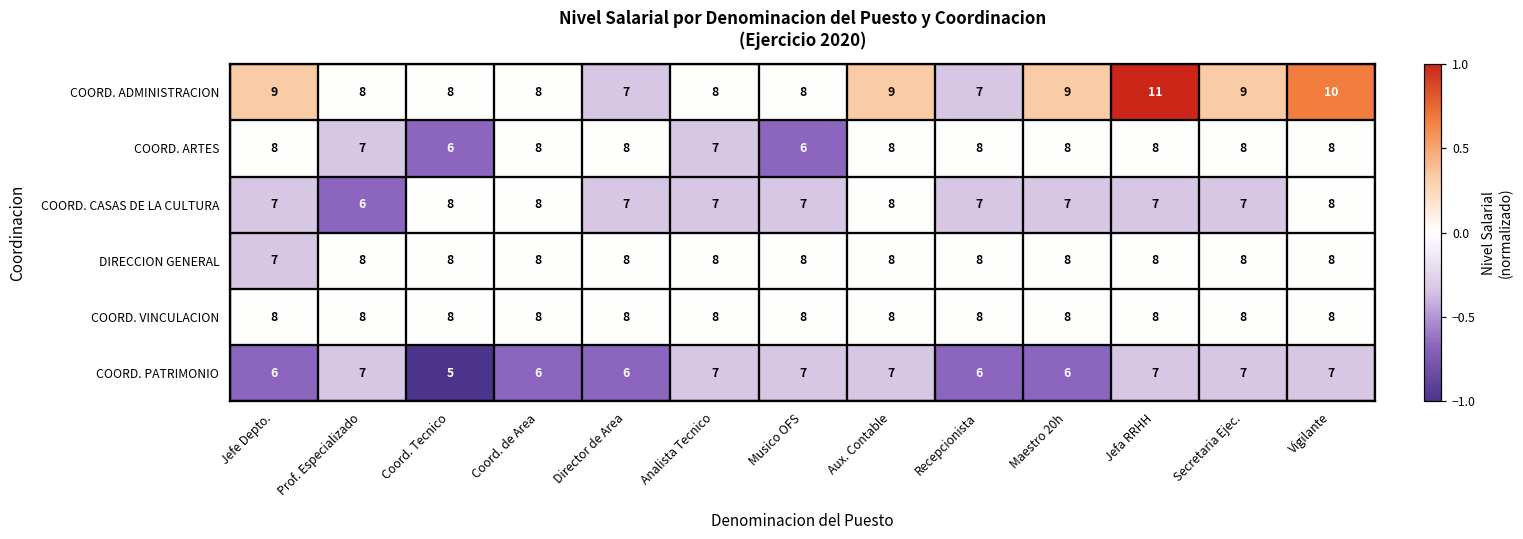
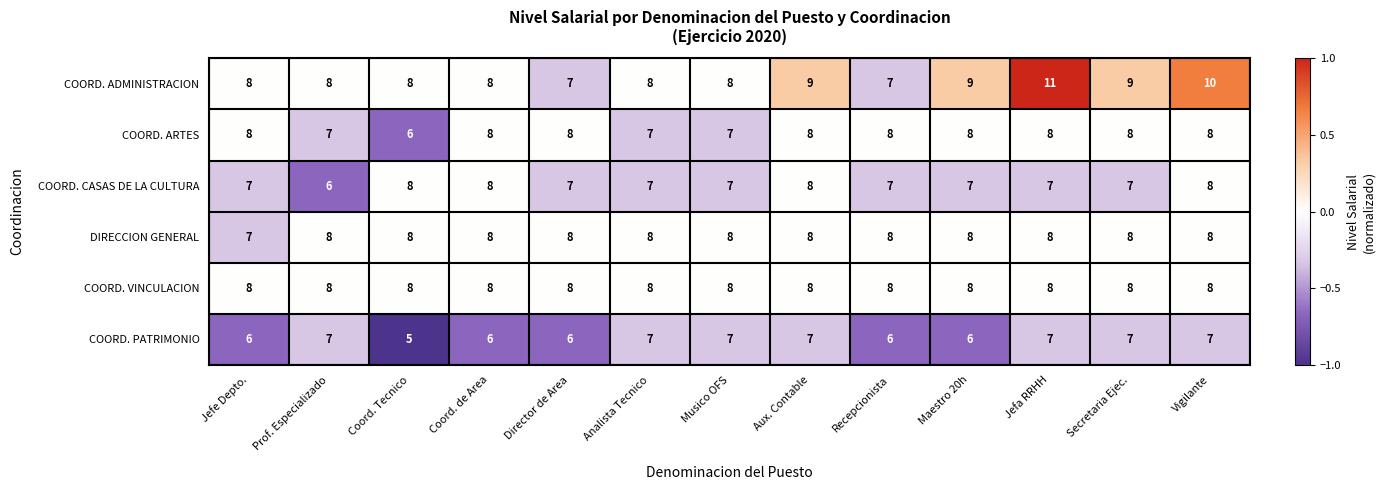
  {
    "COORD. ADMINISTRACION": {
-     "Jefe Depto.": 9,
+     "Jefe Depto.": 8,
      "Prof. Especializado": 8,
      "Coord. Tecnico": 8,
      "Coord. de Area": 8,
      "Director de Area": 7,
      "Analista Tecnico": 8,
      "Musico OFS": 8,
      "Aux. Contable": 9,
      "Recepcionista": 7,
      "Maestro 20h": 9,
      "Jefa RRHH": 11,
      "Secretaria Ejec.": 9,
      "Vigilante": 10
    },
    "COORD. ARTES": {
      "Jefe Depto.": 8,
      "Prof. Especializado": 7,
      "Coord. Tecnico": 6,
      "Coord. de Area": 8,
      "Director de Area": 8,
      "Analista Tecnico": 7,
-     "Musico OFS": 6,
+     "Musico OFS": 7,
      "Aux. Contable": 8,
      "Recepcionista": 8,
      "Maestro 20h": 8,
      "Jefa RRHH": 8,
      "Secretaria Ejec.": 8,
      "Vigilante": 8
    },
    "COORD. CASAS DE LA CULTURA": {
      "Jefe Depto.": 7,
      "Prof. Especializado": 6,
      "Coord. Tecnico": 8,
      "Coord. de Area": 8,
      "Director de Area": 7,
      "Analista Tecnico": 7,
      "Musico OFS": 7,
      "Aux. Contable": 8,
      "Recepcionista": 7,
      "Maestro 20h": 7,
      "Jefa RRHH": 7,
      "Secretaria Ejec.": 7,
      "Vigilante": 8
    },
    "DIRECCION GENERAL": {
      "Jefe Depto.": 7,
      "Prof. Especializado": 8,
      "Coord. Tecnico": 8,
      "Coord. de Area": 8,
      "Director de Area": 8,
      "Analista Tecnico": 8,
      "Musico OFS": 8,
      "Aux. Contable": 8,
      "Recepcionista": 8,
      "Maestro 20h": 8,
      "Jefa RRHH": 8,
      "Secretaria Ejec.": 8,
      "Vigilante": 8
    },
    "COORD. VINCULACION": {
      "Jefe Depto.": 8,
      "Prof. Especializado": 8,
      "Coord. Tecnico": 8,
      "Coord. de Area": 8,
      "Director de Area": 8,
      "Analista Tecnico": 8,
      "Musico OFS": 8,
      "Aux. Contable": 8,
      "Recepcionista": 8,
      "Maestro 20h": 8,
      "Jefa RRHH": 8,
      "Secretaria Ejec.": 8,
      "Vigilante": 8
    },
    "COORD. PATRIMONIO": {
      "Jefe Depto.": 6,
      "Prof. Especializado": 7,
      "Coord. Tecnico": 5,
      "Coord. de Area": 6,
      "Director de Area": 6,
      "Analista Tecnico": 7,
      "Musico OFS": 7,
      "Aux. Contable": 7,
      "Recepcionista": 6,
      "Maestro 20h": 6,
      "Jefa RRHH": 7,
      "Secretaria Ejec.": 7,
      "Vigilante": 7
    }
  }
